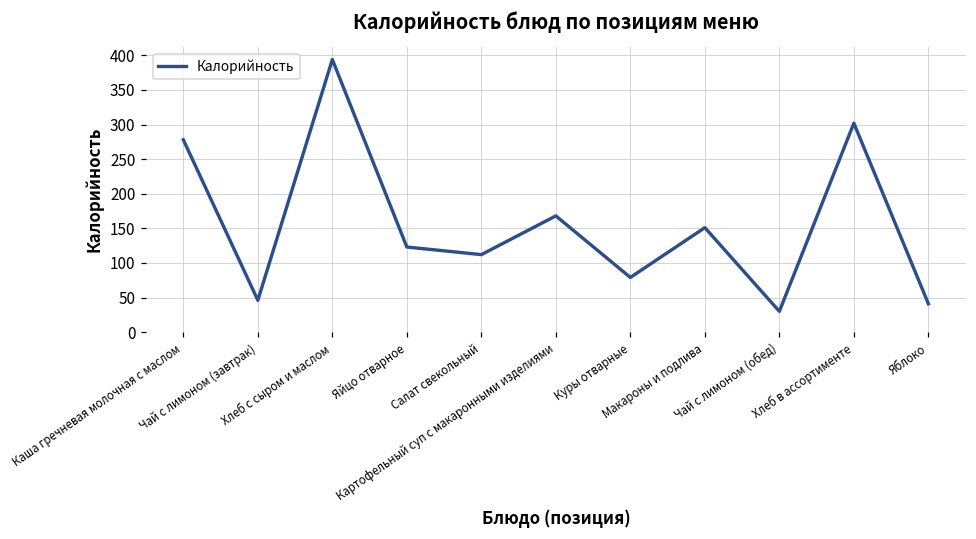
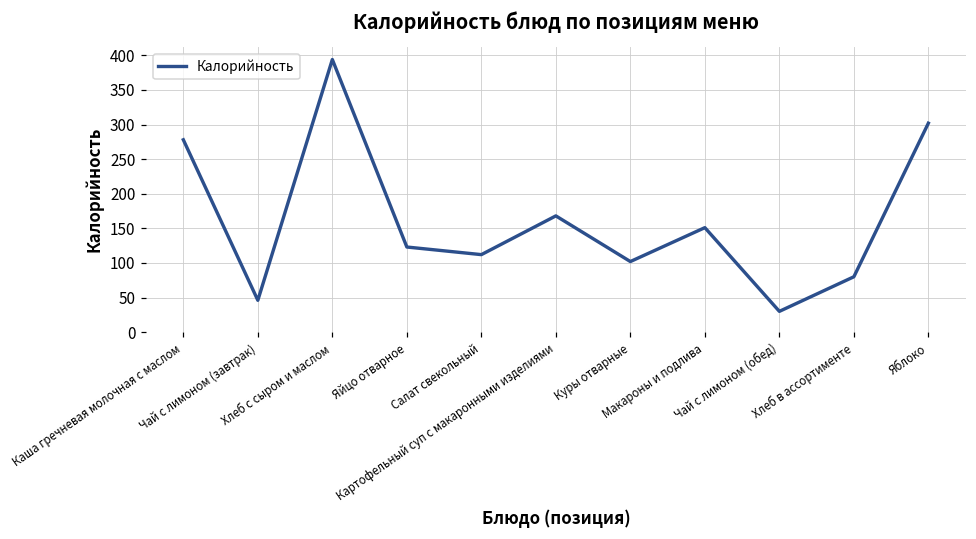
  {
    "Каша гречневая молочная с маслом": 280,
    "Чай с лимоном (завтрак)": 50,
    "Хлеб с сыром и маслом": 390,
    "Яйцо отварное": 120,
    "Салат свекольный": 110,
    "Картофельный суп с макаронными изделиями": 170,
-   "Куры отварные": 80,
+   "Куры отварные": 100,
    "Макароны и подлива": 150,
    "Чай с лимоном (обед)": 30,
-   "Хлеб в ассортименте": 300,
-   "Яблоко": 40
+   "Хлеб в ассортименте": 80,
+   "Яблоко": 300
  }
